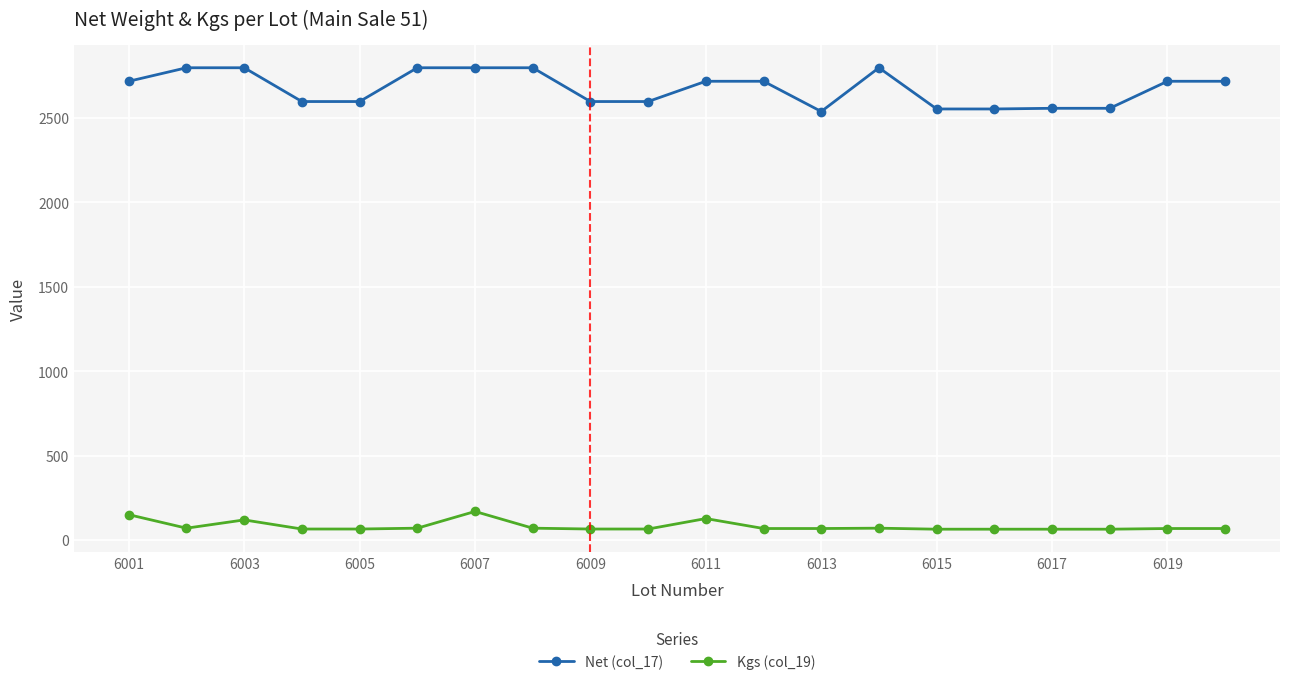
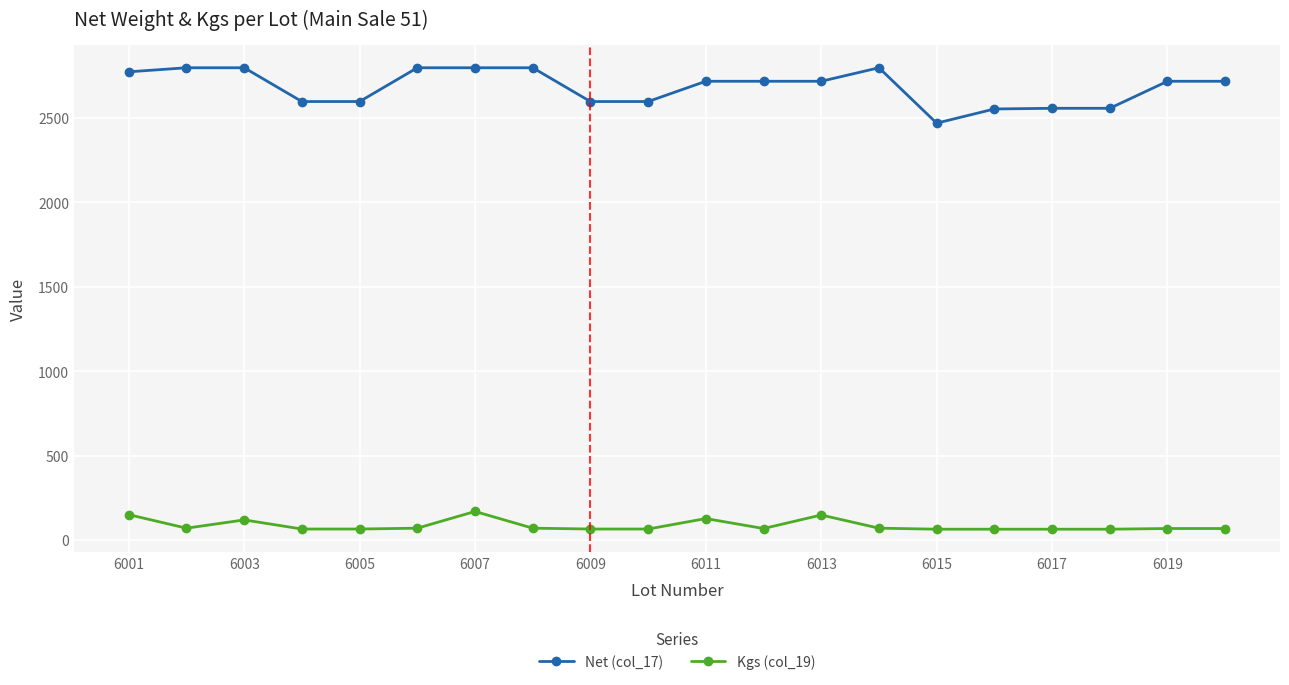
  {
    "Net (col_17)": {
-     "6001": 2720,
+     "6001": 2770,
      "6003": 2800,
      "6005": 2600,
      "6007": 2800,
      "6009": 2600,
      "6011": 2720,
-     "6013": 2540,
-     "6015": 2550,
+     "6013": 2720,
+     "6015": 2470,
      "6017": 2560,
      "6019": 2720
    },
    "Kgs (col_19)": {
      "6001": 150,
      "6003": 120,
      "6005": 70,
      "6007": 170,
      "6009": 70,
      "6011": 130,
-     "6013": 70,
+     "6013": 150,
      "6015": 60,
      "6017": 60,
      "6019": 70
    }
  }
